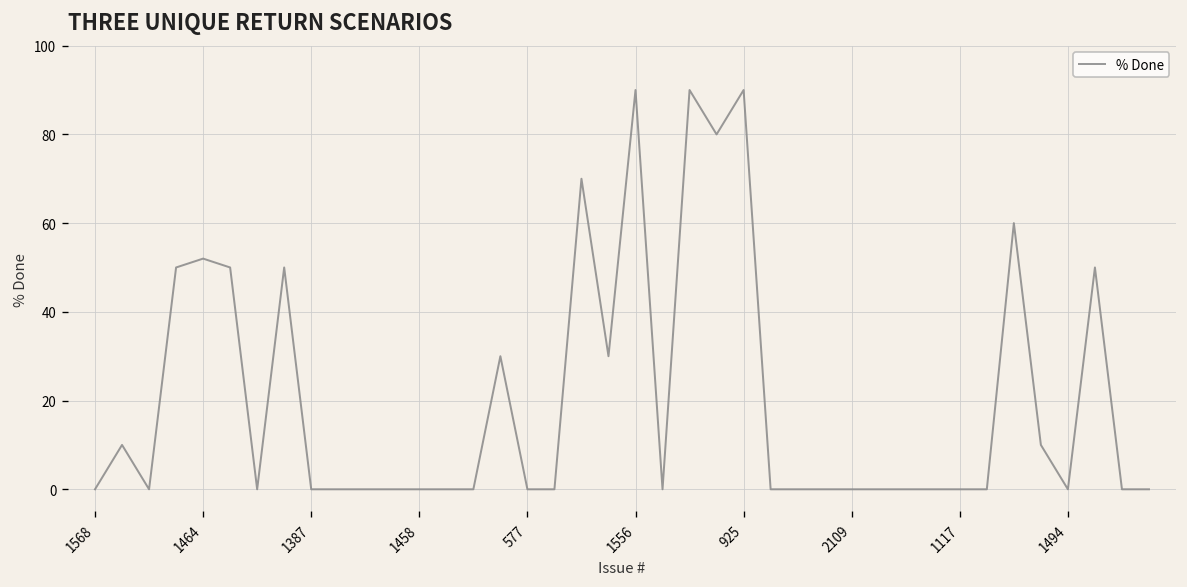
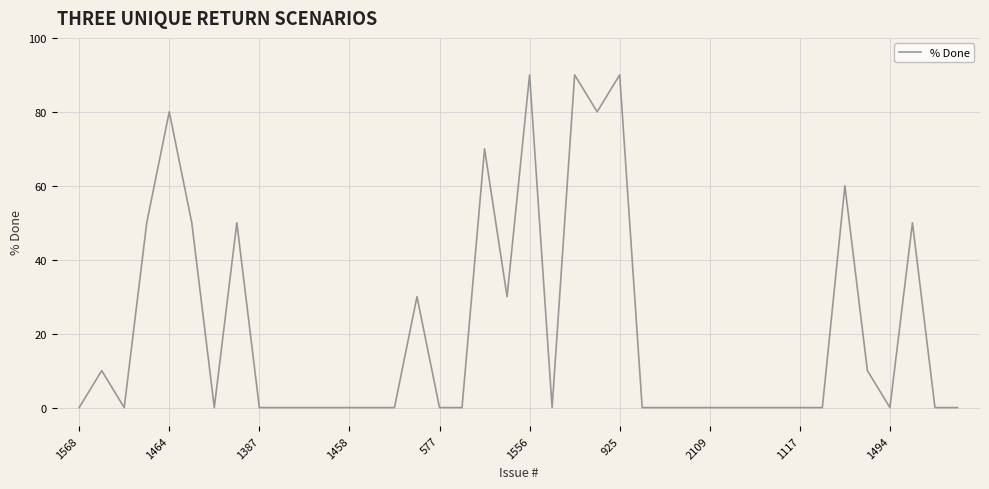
  {
    "1568": 0,
-   "1464": 52,
+   "1464": 80,
    "1387": 0,
    "1458": 0,
    "577": 0,
    "1556": 90,
    "925": 90,
    "2109": 0,
    "1117": 0,
    "1494": 0
  }
